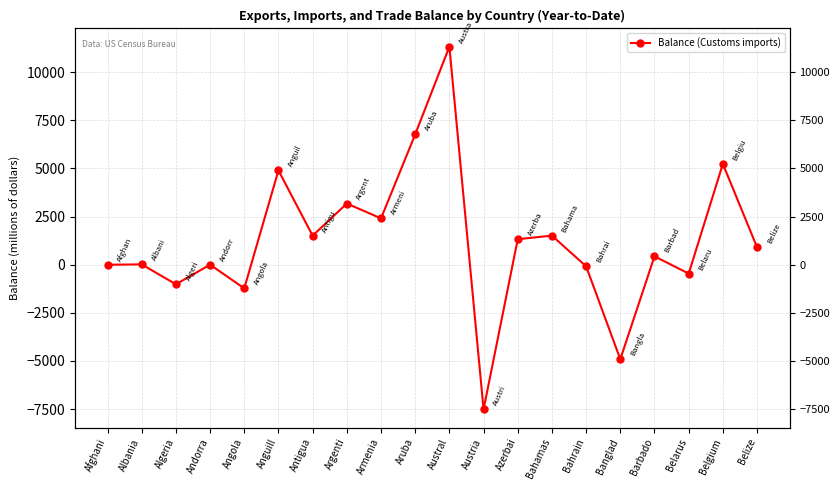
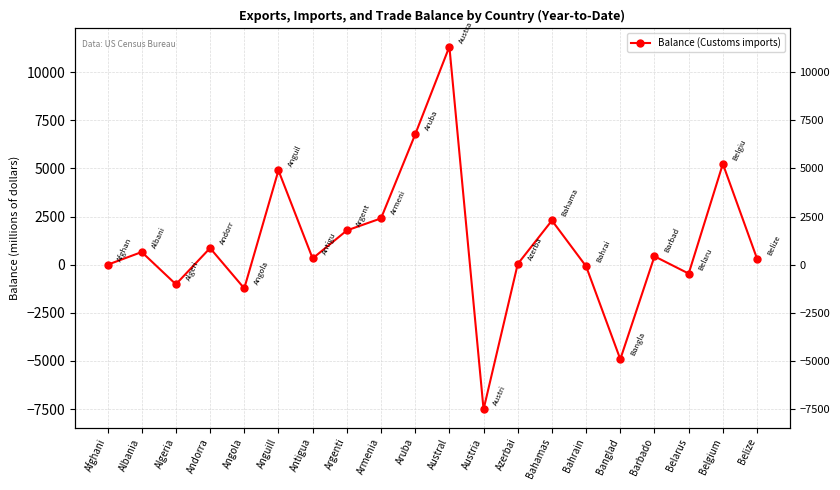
  {
    "Afghani": 0,
-   "Albania": 0,
+   "Albania": 700,
    "Algeria": -1000,
-   "Andorra": 0,
+   "Andorra": 900,
    "Angola": -1200,
    "Anguill": 4900,
-   "Antigua": 1500,
-   "Argenti": 3200,
+   "Antigua": 300,
+   "Argenti": 1800,
    "Armenia": 2400,
    "Aruba": 6800,
    "Austral": 11300,
    "Austria": -7500,
-   "Azerbai": 1300,
-   "Bahamas": 1500,
+   "Azerbai": 0,
+   "Bahamas": 2300,
    "Bahrain": -100,
    "Banglad": -4900,
    "Barbado": 400,
    "Belarus": -500,
    "Belgium": 5200,
-   "Belize": 900
+   "Belize": 300
  }
